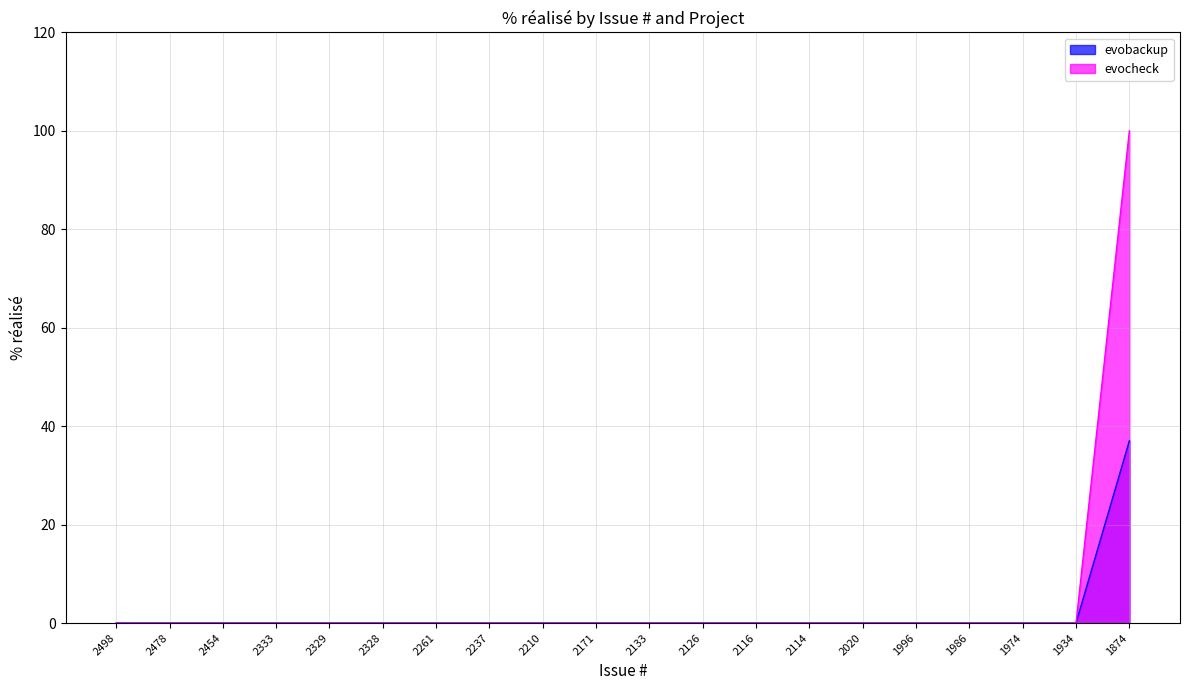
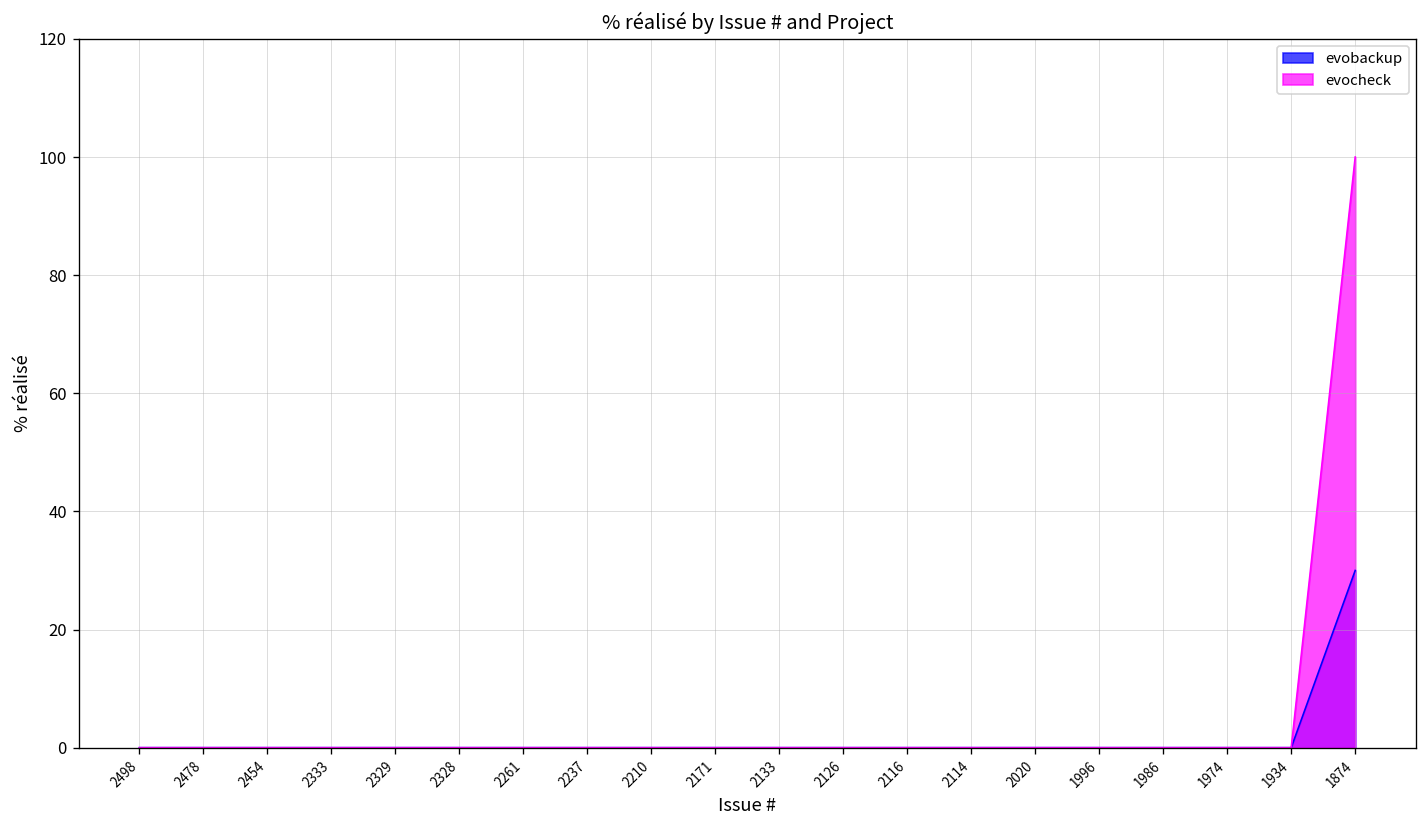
  {
    "evobackup": {
-     "1874": 37
+     "1874": 30
    },
    "evocheck": {
      "1874": 100
    }
  }
